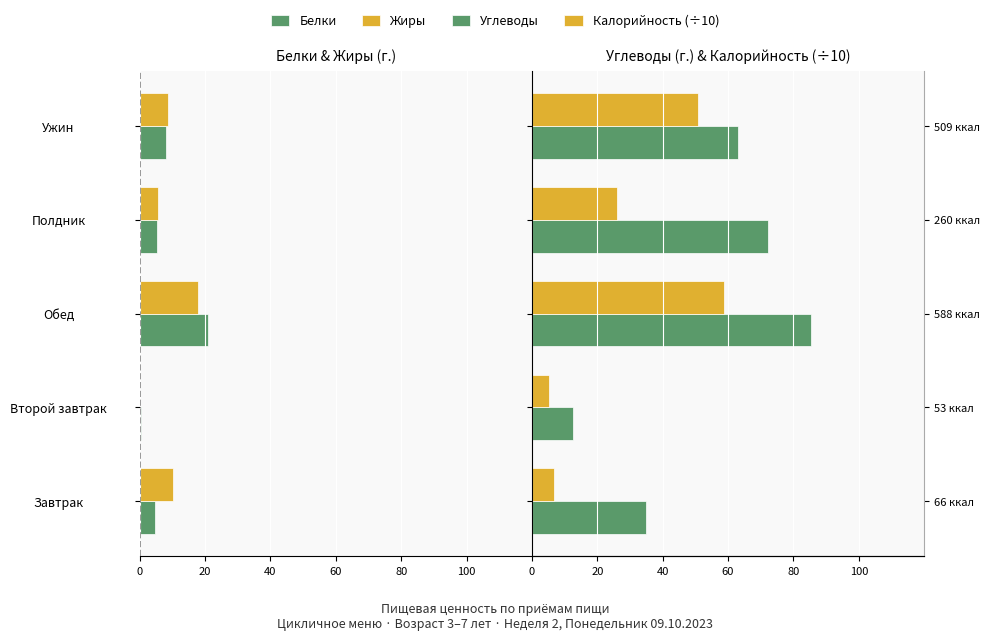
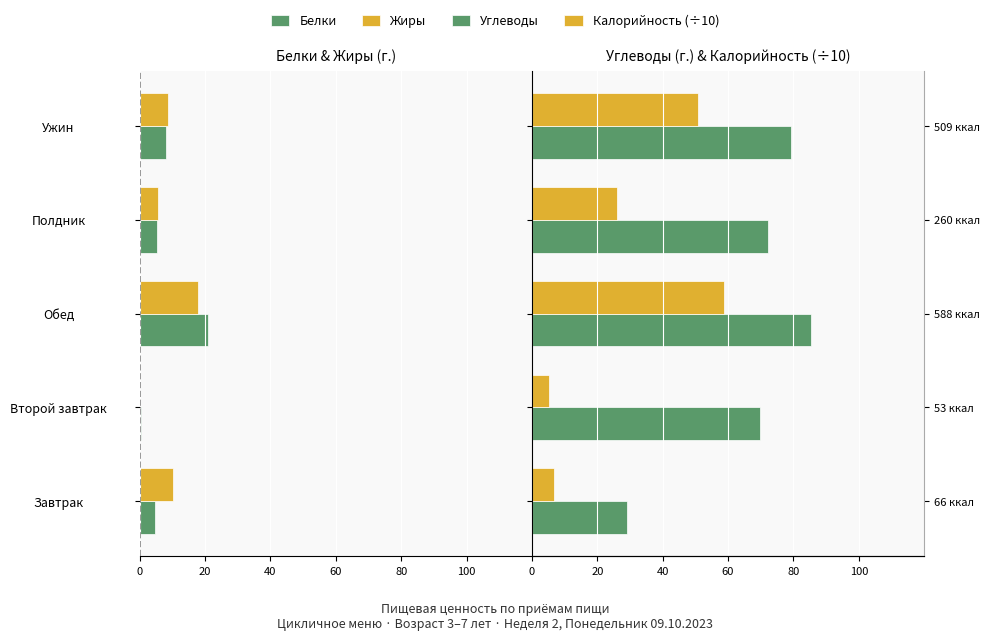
  {
    "Углеводы (г.) & Калорийность (÷10)": {
      "Углеводы": {
-       "509 ккал": 63,
+       "509 ккал": 79,
        "260 ккал": 72,
        "588 ккал": 85,
-       "53 ккал": 13,
-       "66 ккал": 35
+       "53 ккал": 70,
+       "66 ккал": 29
      },
      "Калорийность (÷10)": {
        "509 ккал": 51,
        "260 ккал": 26,
        "588 ккал": 59,
        "53 ккал": 5,
        "66 ккал": 7
      }
    }
  }
